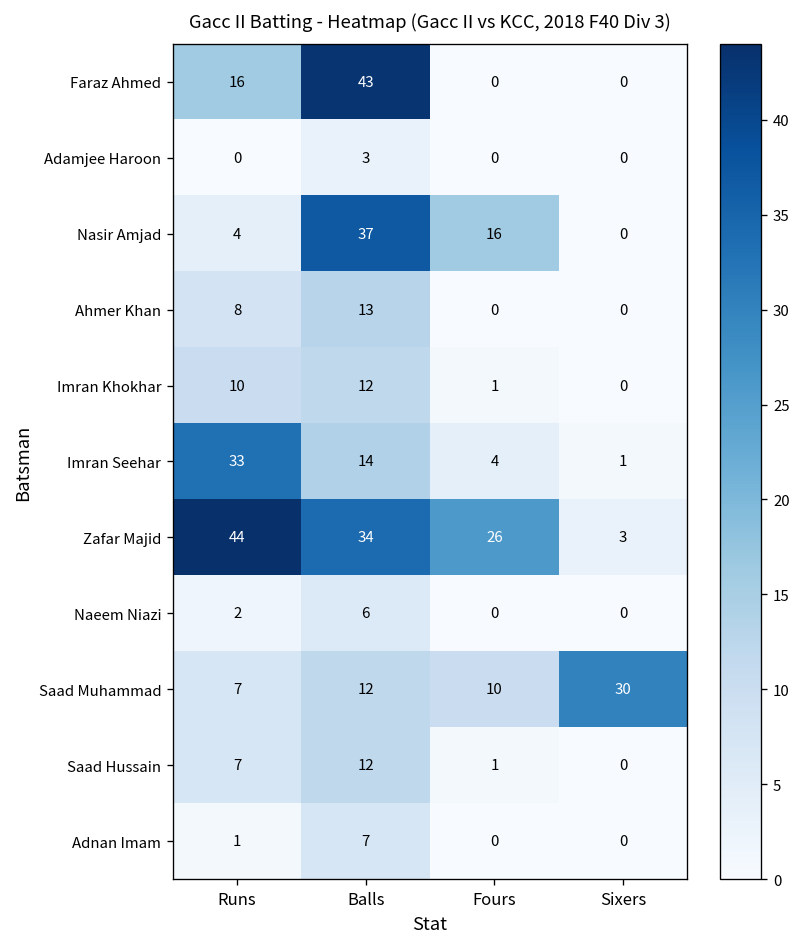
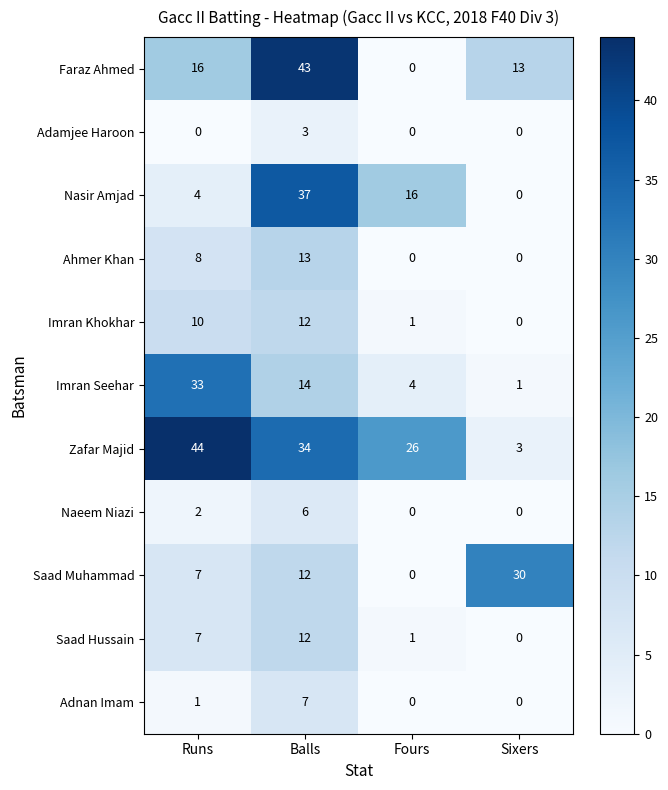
  {
    "Faraz Ahmed": {
      "Runs": 16,
      "Balls": 43,
      "Fours": 0,
-     "Sixers": 0
+     "Sixers": 13
    },
    "Adamjee Haroon": {
      "Runs": 0,
      "Balls": 3,
      "Fours": 0,
      "Sixers": 0
    },
    "Nasir Amjad": {
      "Runs": 4,
      "Balls": 37,
      "Fours": 16,
      "Sixers": 0
    },
    "Ahmer Khan": {
      "Runs": 8,
      "Balls": 13,
      "Fours": 0,
      "Sixers": 0
    },
    "Imran Khokhar": {
      "Runs": 10,
      "Balls": 12,
      "Fours": 1,
      "Sixers": 0
    },
    "Imran Seehar": {
      "Runs": 33,
      "Balls": 14,
      "Fours": 4,
      "Sixers": 1
    },
    "Zafar Majid": {
      "Runs": 44,
      "Balls": 34,
      "Fours": 26,
      "Sixers": 3
    },
    "Naeem Niazi": {
      "Runs": 2,
      "Balls": 6,
      "Fours": 0,
      "Sixers": 0
    },
    "Saad Muhammad": {
      "Runs": 7,
      "Balls": 12,
-     "Fours": 10,
+     "Fours": 0,
      "Sixers": 30
    },
    "Saad Hussain": {
      "Runs": 7,
      "Balls": 12,
      "Fours": 1,
      "Sixers": 0
    },
    "Adnan Imam": {
      "Runs": 1,
      "Balls": 7,
      "Fours": 0,
      "Sixers": 0
    }
  }
